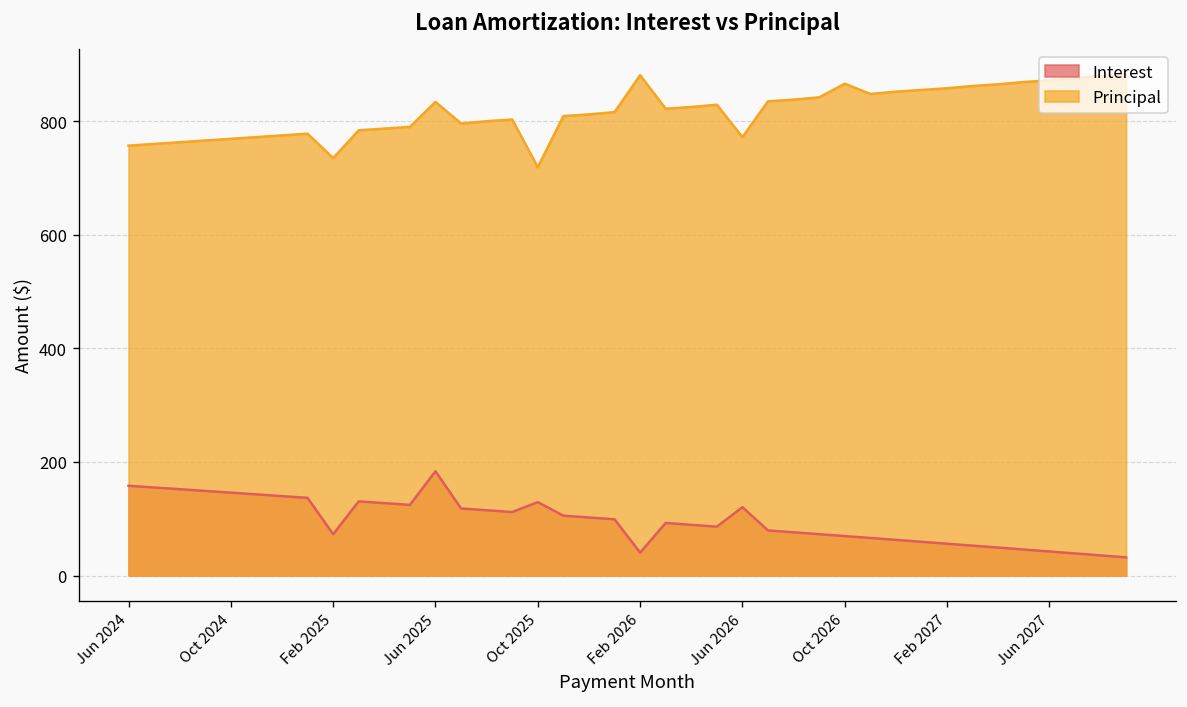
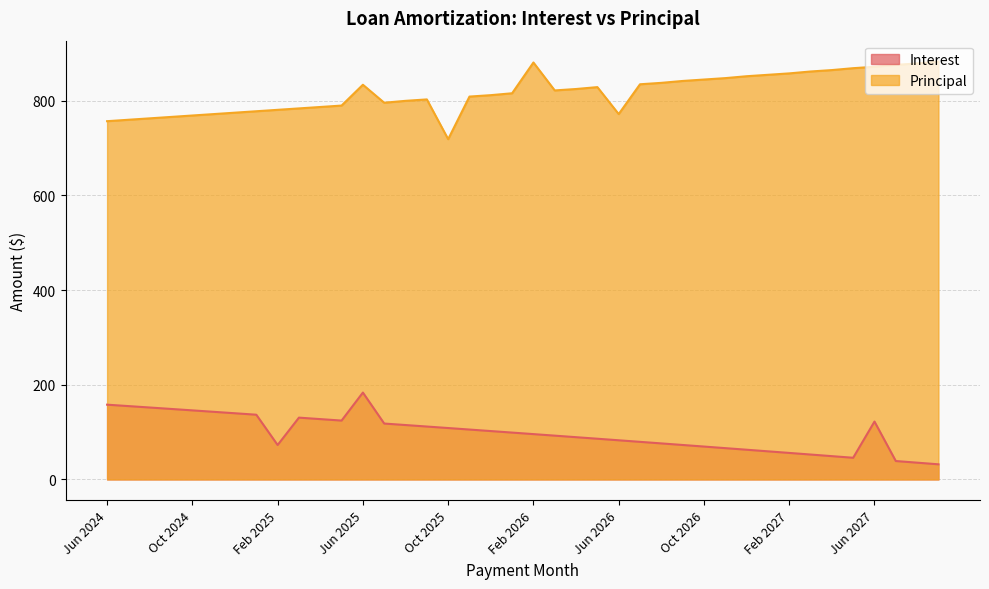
  {
    "Interest": {
      "Jun 2024": 160,
      "Oct 2024": 150,
      "Feb 2025": 70,
      "Jun 2025": 180,
-     "Oct 2025": 130,
-     "Feb 2026": 40,
-     "Jun 2026": 120,
+     "Oct 2025": 110,
+     "Feb 2026": 100,
+     "Jun 2026": 80,
      "Oct 2026": 70,
      "Feb 2027": 60,
-     "Jun 2027": 40
+     "Jun 2027": 120
    },
    "Principal": {
      "Jun 2024": 760,
      "Oct 2024": 770,
-     "Feb 2025": 740,
+     "Feb 2025": 780,
      "Jun 2025": 830,
      "Oct 2025": 720,
      "Feb 2026": 880,
      "Jun 2026": 770,
-     "Oct 2026": 870,
+     "Oct 2026": 850,
      "Feb 2027": 860
    }
  }
